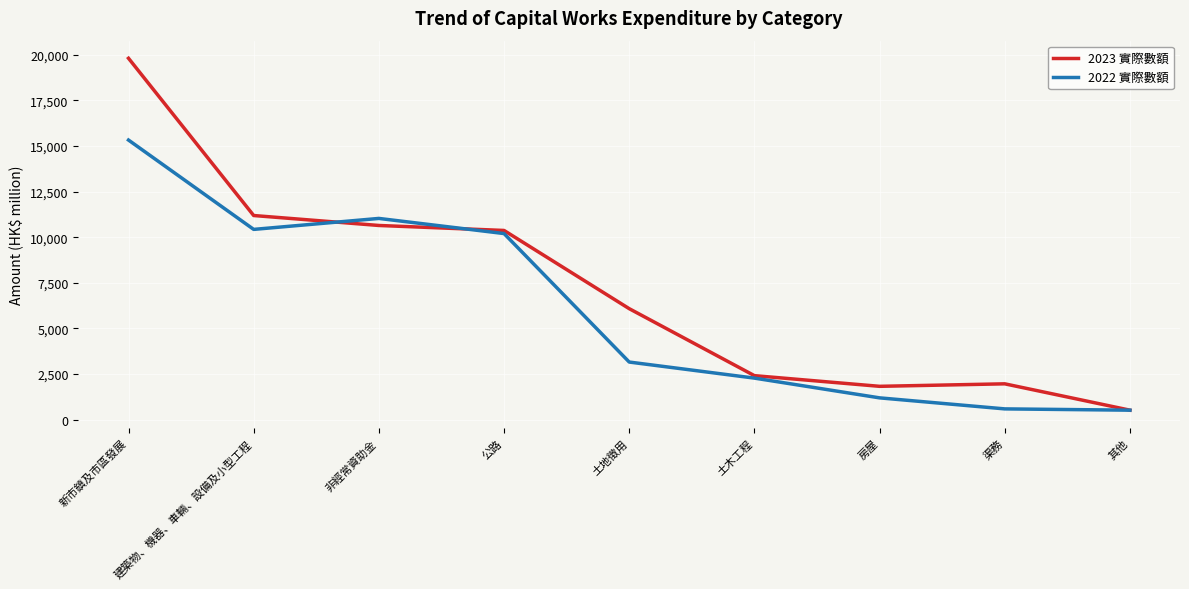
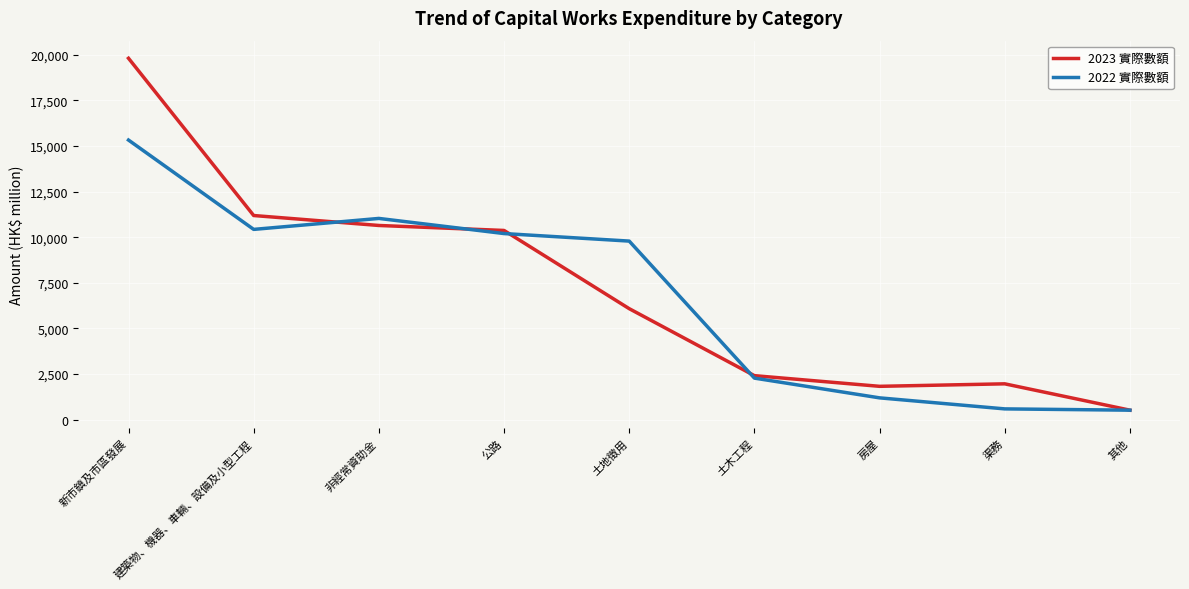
  {
    "2023 實際數額": {
      "新市鎮及市區發展": "19,800",
      "建築物、機器、車輛、設備及小型工程": "11,200",
      "非經常資助金": "10,600",
      "公路": "10,400",
      "土地徵用": "6,100",
      "房屋": "1,800",
      "渠務": "2,000"
    },
    "2022 實際數額": {
      "新市鎮及市區發展": "15,300",
      "建築物、機器、車輛、設備及小型工程": "10,400",
      "非經常資助金": "11,000",
      "公路": "10,200",
-     "土地徵用": "3,200",
+     "土地徵用": "9,800",
      "房屋": "1,200",
      "渠務": "600"
    }
  }
